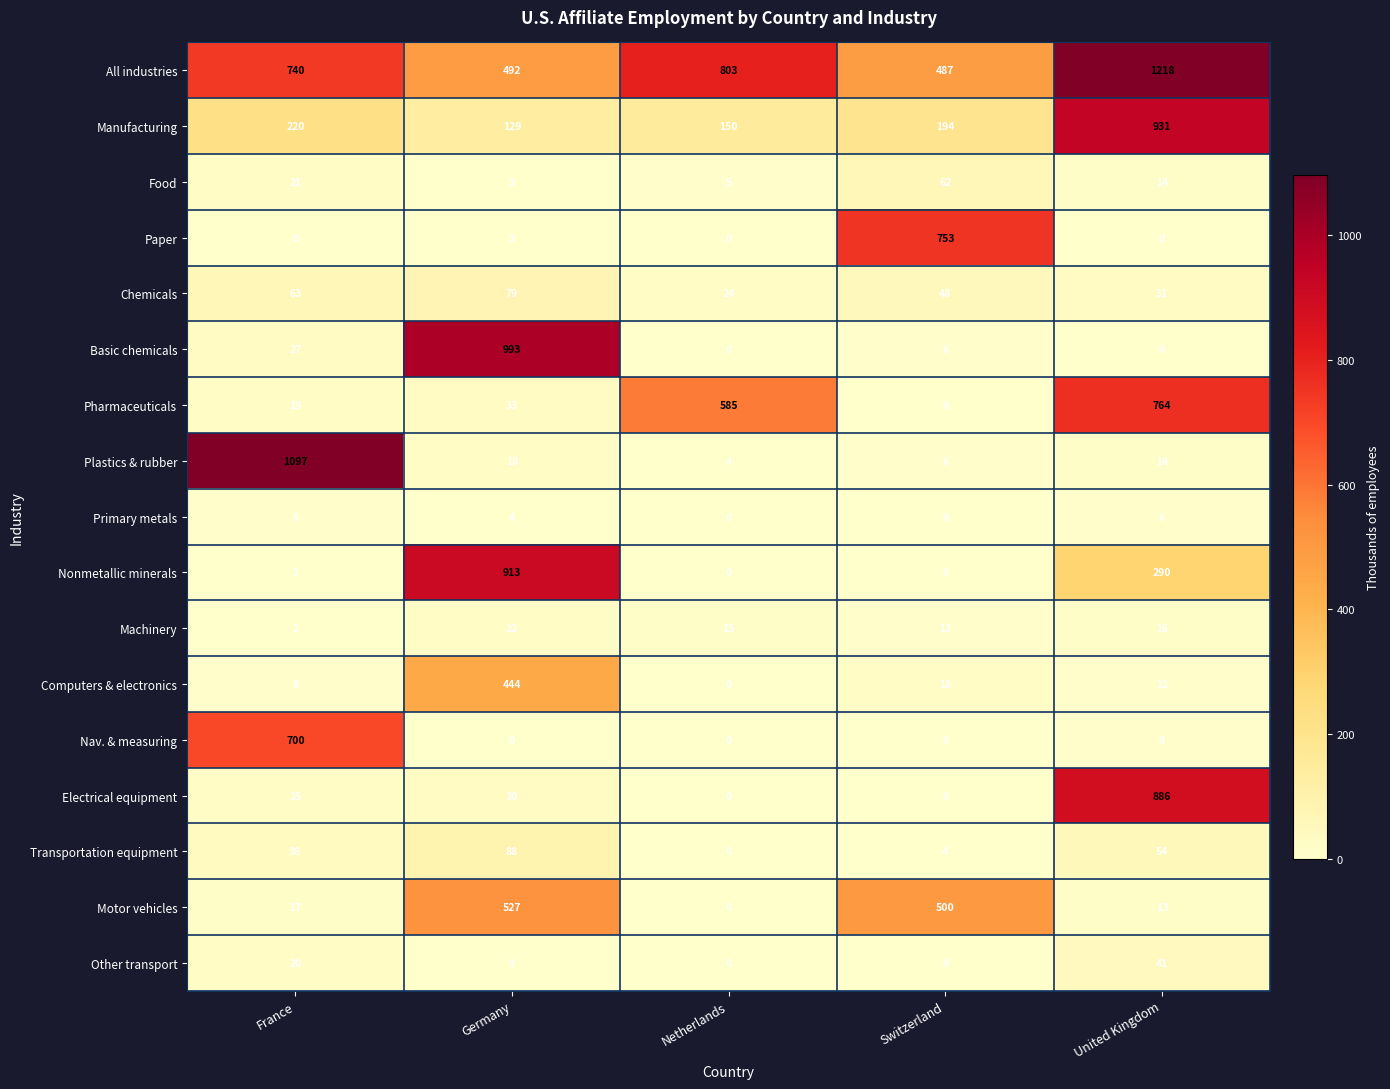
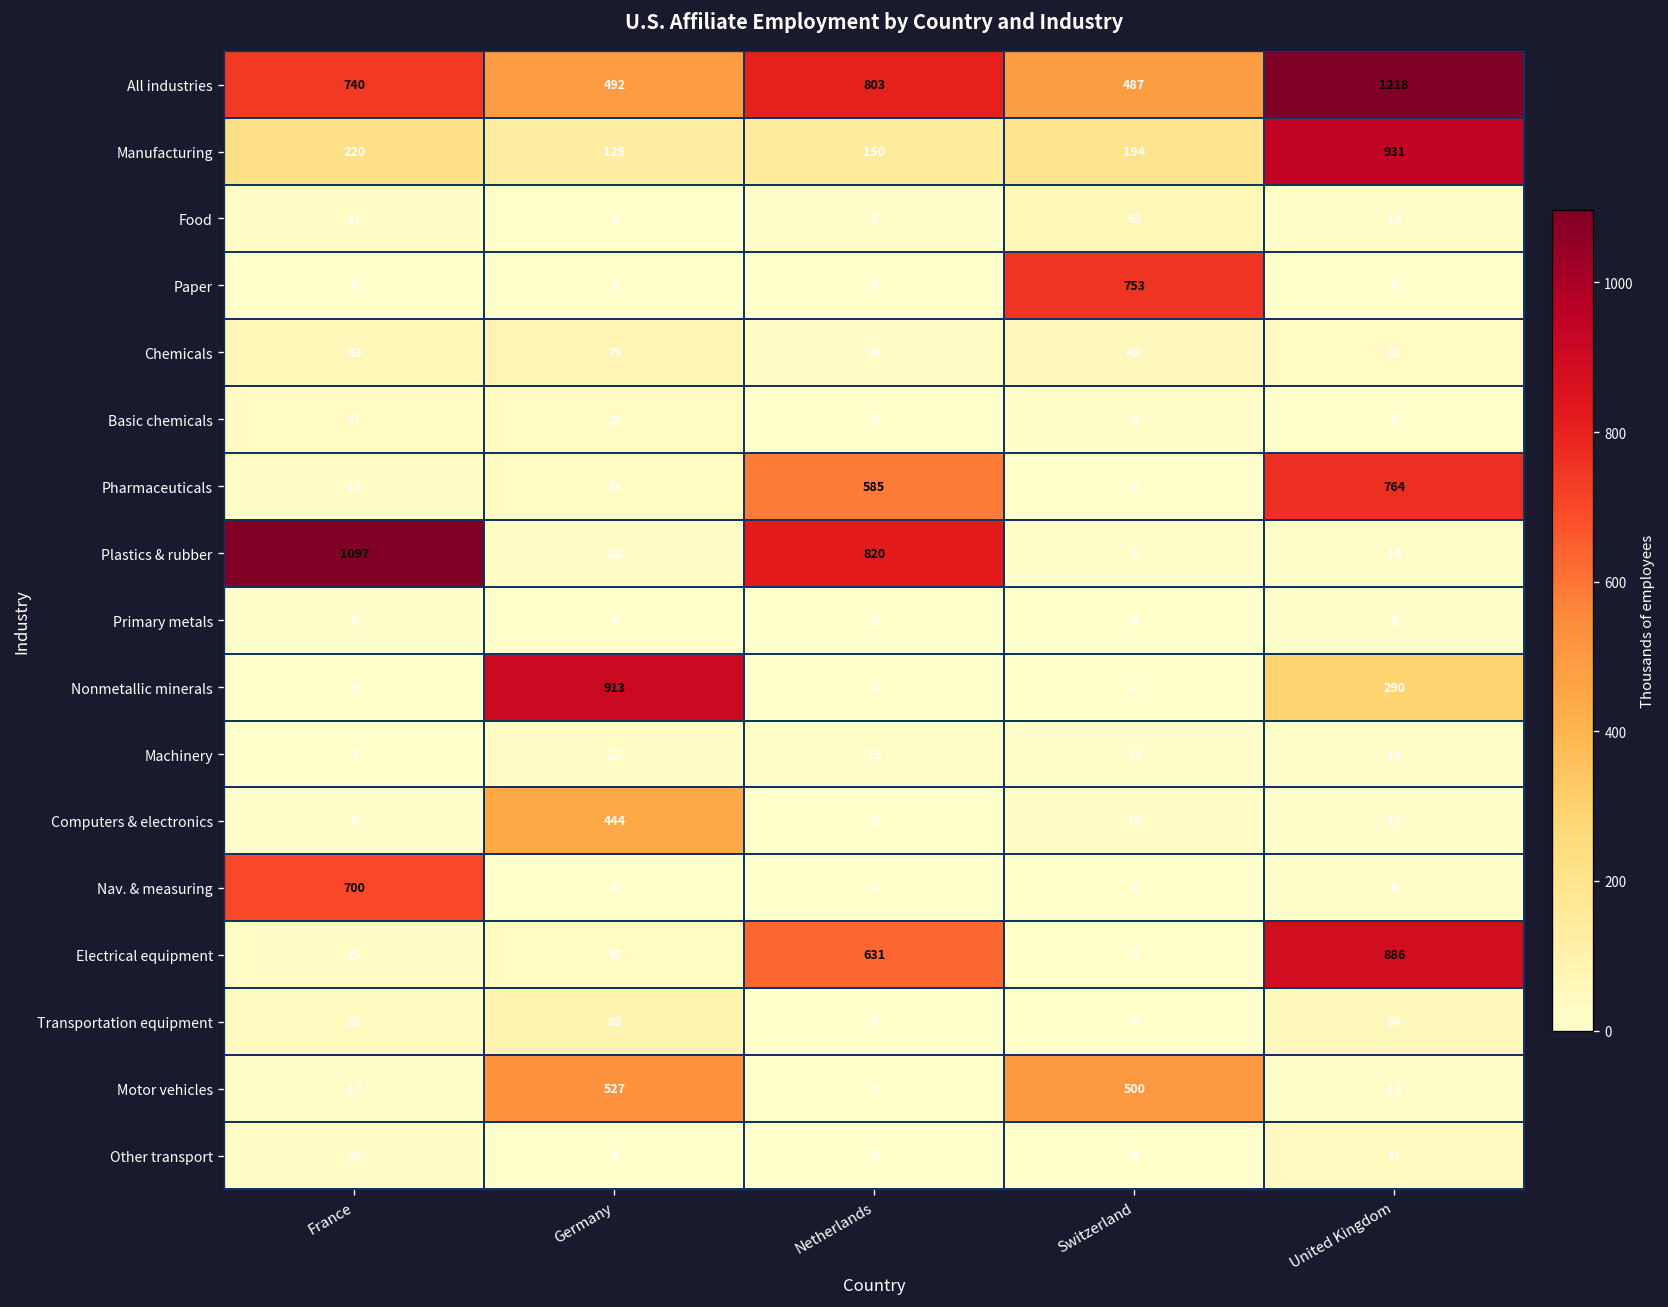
  {
    "All industries": {
      "France": 740,
      "Germany": 492,
      "Netherlands": 803,
      "Switzerland": 487,
      "United Kingdom": 1218
    },
    "Manufacturing": {
      "France": 220,
      "Germany": 129,
      "Netherlands": 150,
      "Switzerland": 194,
      "United Kingdom": 931
    },
    "Food": {
      "France": 21,
      "Germany": 3,
      "Netherlands": 5,
      "Switzerland": 62,
      "United Kingdom": 14
    },
    "Paper": {
      "France": 0,
      "Germany": 3,
      "Netherlands": 0,
      "Switzerland": 753,
      "United Kingdom": 0
    },
    "Chemicals": {
      "France": 63,
      "Germany": 79,
      "Netherlands": 24,
      "Switzerland": 48,
      "United Kingdom": 31
    },
    "Basic chemicals": {
      "France": 27,
-     "Germany": 993,
+     "Germany": 28,
      "Netherlands": 0,
      "Switzerland": 6,
      "United Kingdom": 0
    },
    "Pharmaceuticals": {
      "France": 19,
      "Germany": 33,
      "Netherlands": 585,
      "Switzerland": 0,
      "United Kingdom": 764
    },
    "Plastics & rubber": {
      "France": 1097,
      "Germany": 18,
-     "Netherlands": 4,
+     "Netherlands": 820,
      "Switzerland": 6,
      "United Kingdom": 14
    },
    "Primary metals": {
      "France": 5,
      "Germany": 4,
      "Netherlands": 0,
      "Switzerland": 0,
      "United Kingdom": 6
    },
    "Nonmetallic minerals": {
      "France": 3,
      "Germany": 913,
      "Netherlands": 0,
      "Switzerland": 0,
      "United Kingdom": 290
    },
    "Machinery": {
      "France": 2,
      "Germany": 22,
      "Netherlands": 15,
      "Switzerland": 13,
      "United Kingdom": 16
    },
    "Computers & electronics": {
      "France": 9,
      "Germany": 444,
      "Netherlands": 0,
      "Switzerland": 18,
      "United Kingdom": 12
    },
    "Nav. & measuring": {
      "France": 700,
      "Germany": 0,
      "Netherlands": 0,
      "Switzerland": 0,
      "United Kingdom": 8
    },
    "Electrical equipment": {
      "France": 25,
      "Germany": 30,
-     "Netherlands": 0,
+     "Netherlands": 631,
      "Switzerland": 0,
      "United Kingdom": 886
    },
    "Transportation equipment": {
      "France": 38,
      "Germany": 88,
      "Netherlands": 0,
      "Switzerland": 4,
      "United Kingdom": 54
    },
    "Motor vehicles": {
      "France": 17,
      "Germany": 527,
      "Netherlands": 0,
      "Switzerland": 500,
      "United Kingdom": 13
    },
    "Other transport": {
      "France": 20,
      "Germany": 0,
      "Netherlands": 0,
      "Switzerland": 0,
      "United Kingdom": 41
    }
  }
